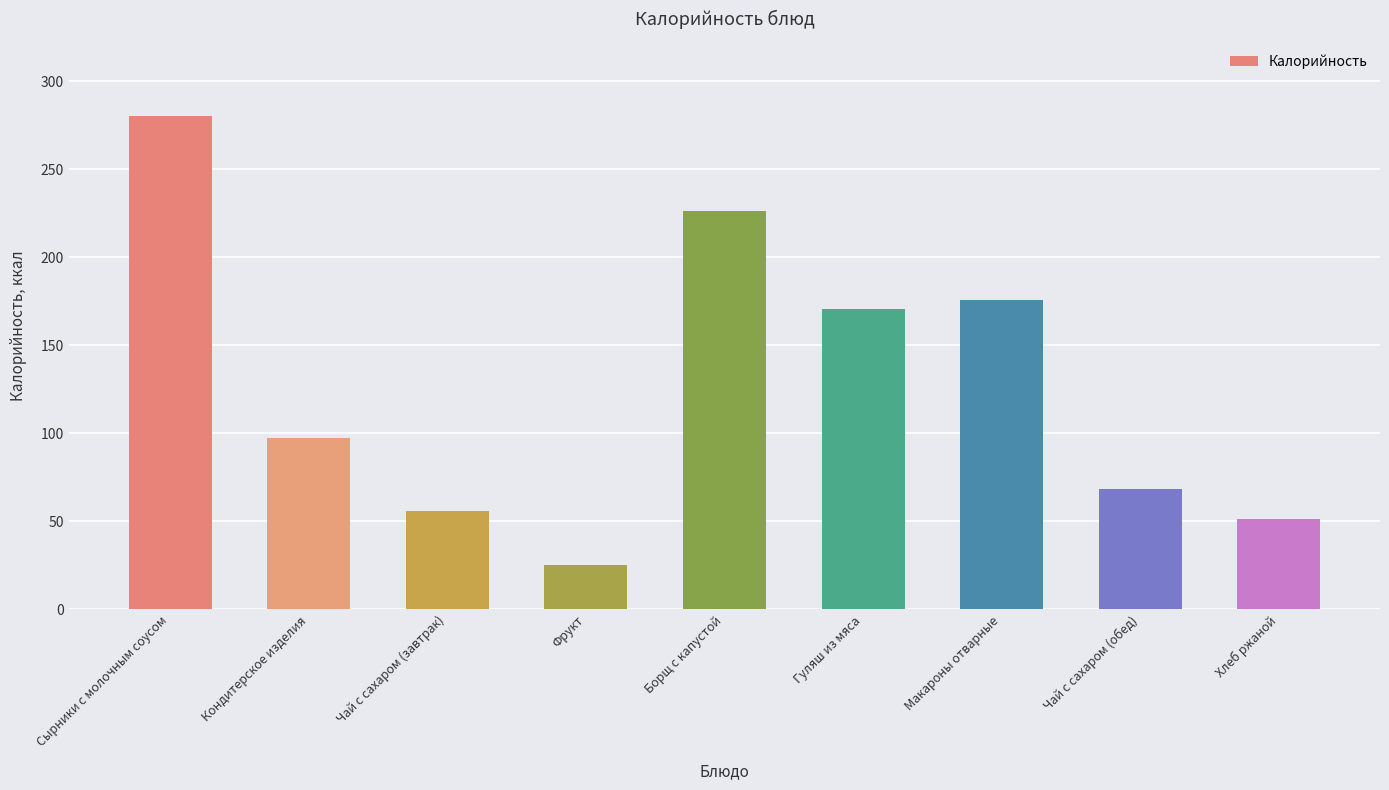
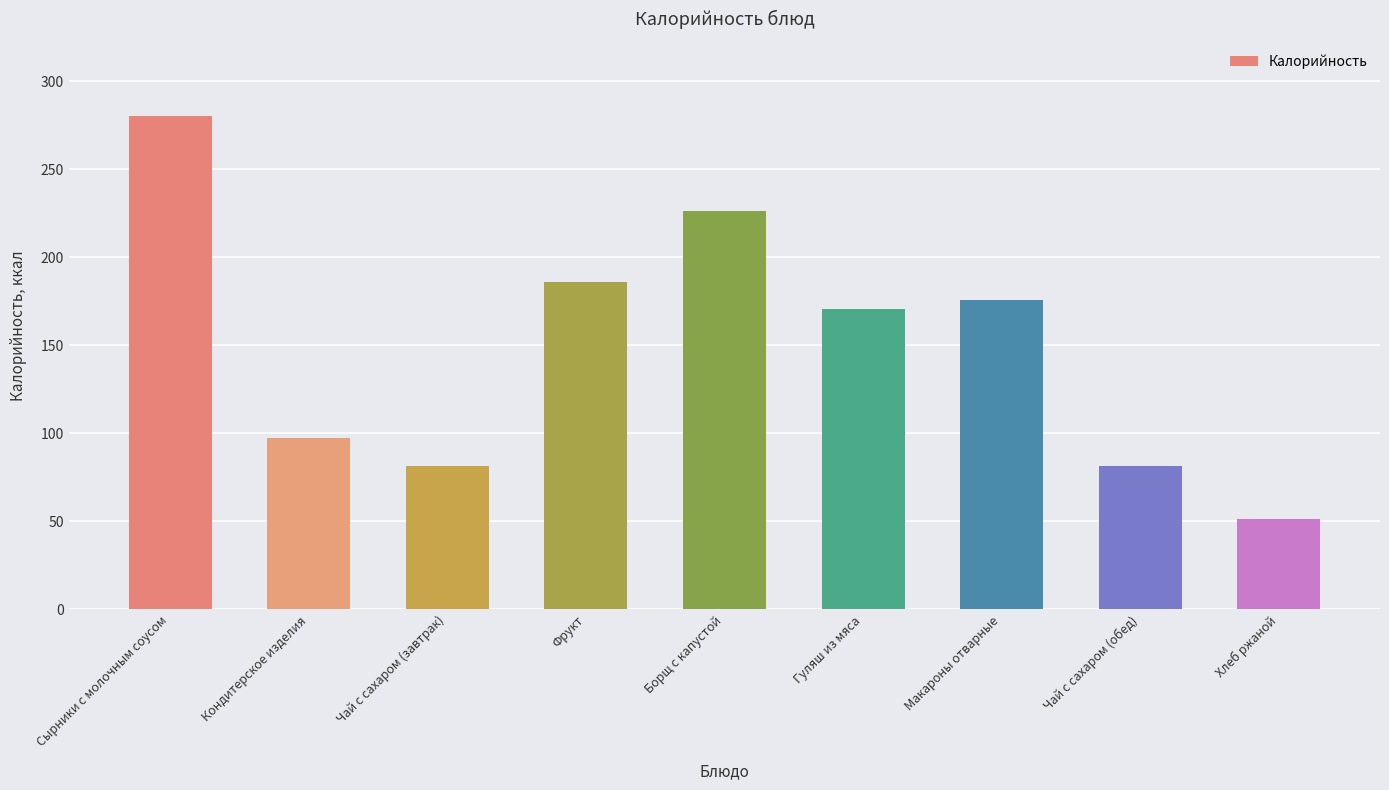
  {
    "Сырники с молочным соусом": 280,
    "Кондитерское изделия": 97,
-   "Чай с сахаром (завтрак)": 56,
-   "Фрукт": 25,
+   "Чай с сахаром (завтрак)": 81,
+   "Фрукт": 186,
    "Борщ с капустой": 226,
    "Гуляш из мяса": 171,
    "Макароны отварные": 176,
-   "Чай с сахаром (обед)": 69,
+   "Чай с сахаром (обед)": 81,
    "Хлеб ржаной": 51
  }
